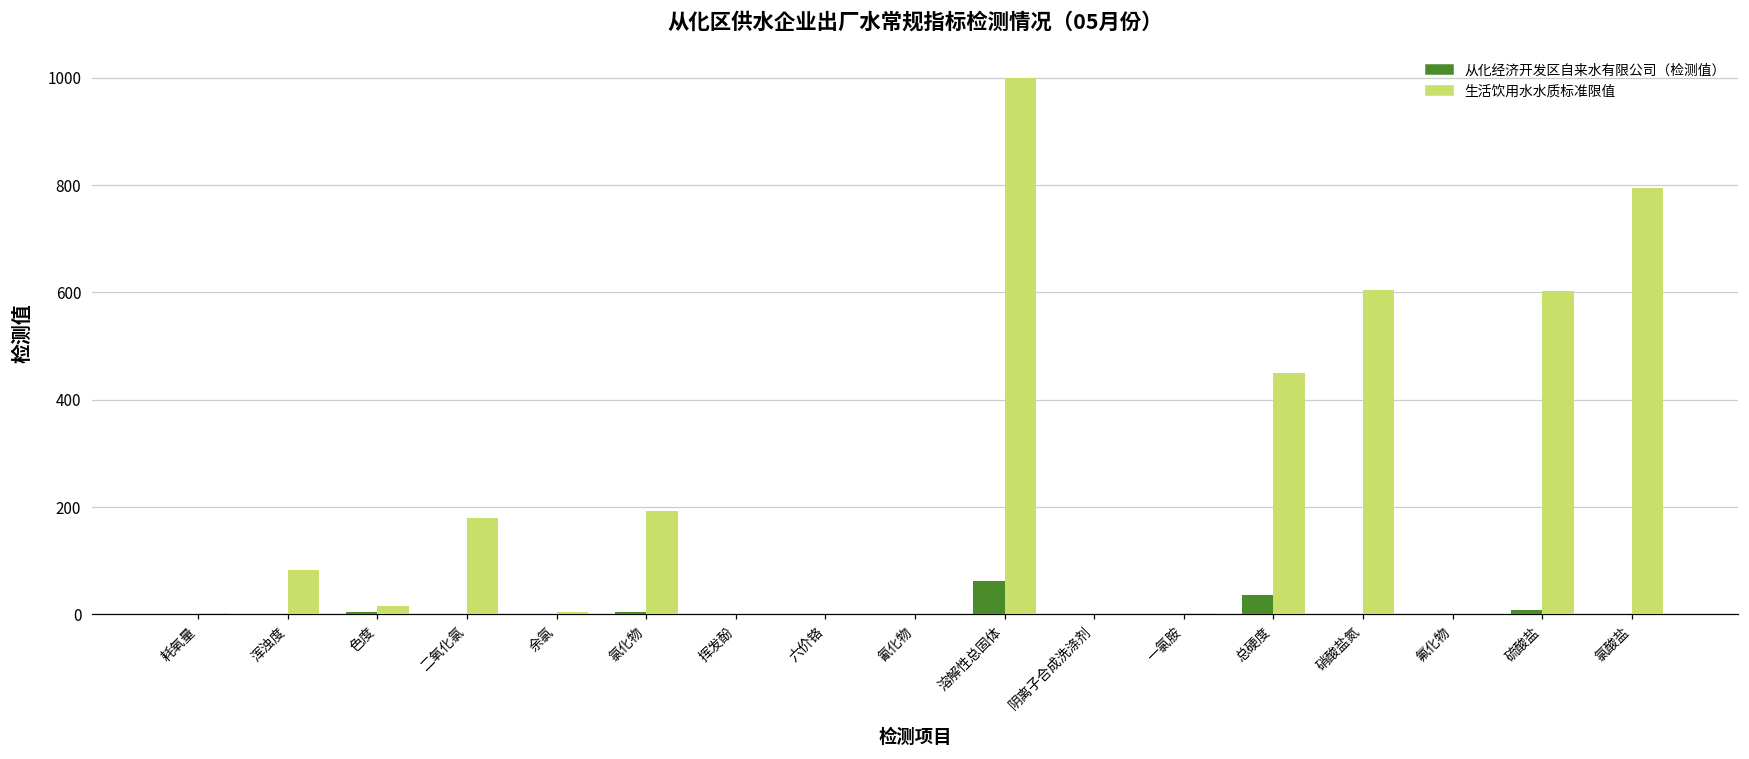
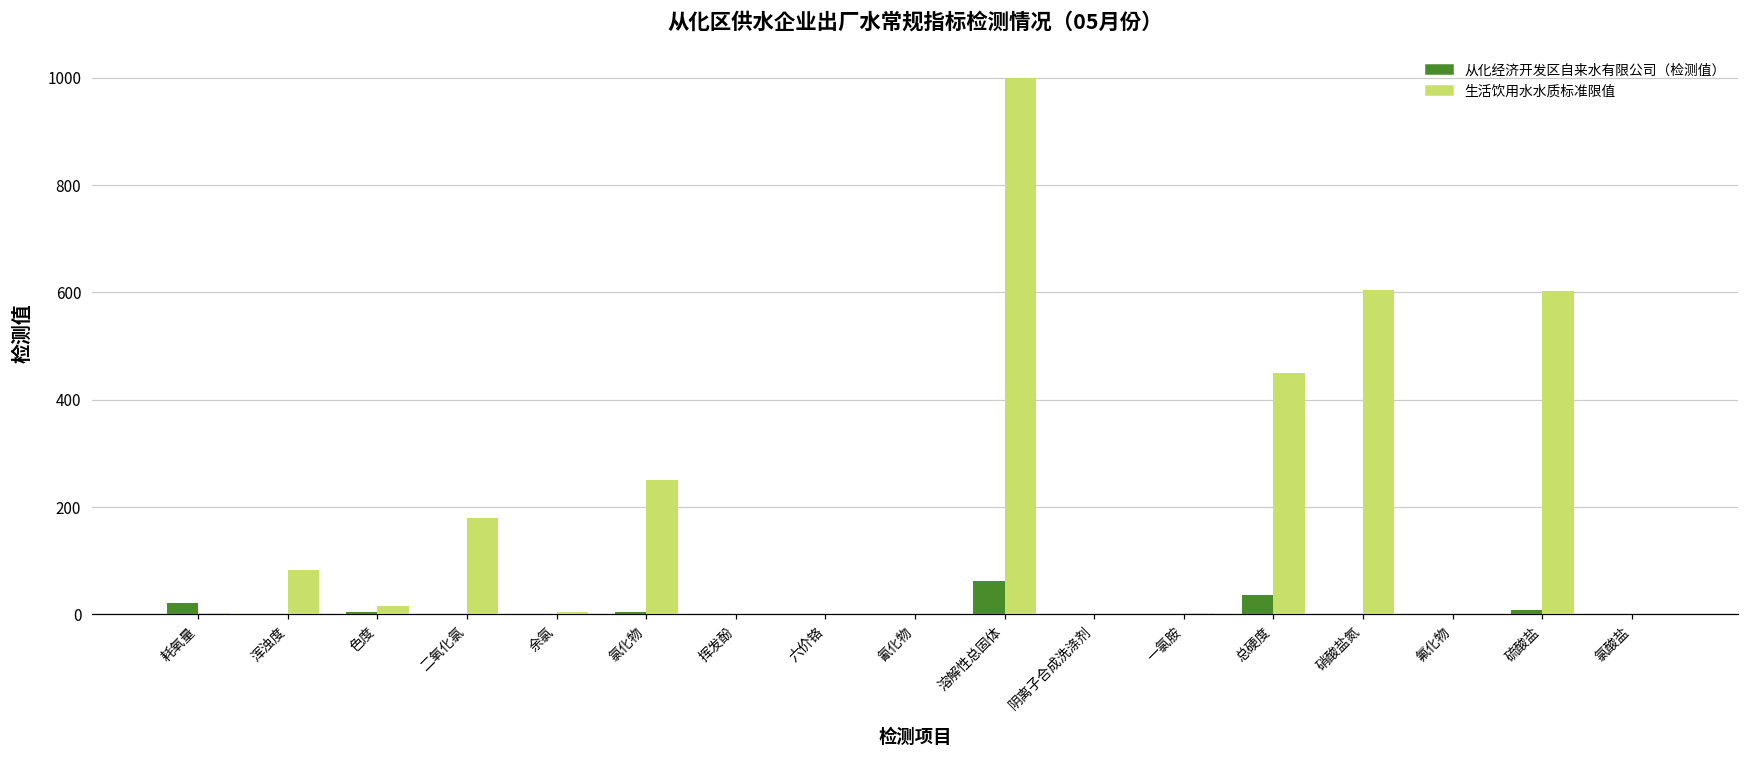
  {
    "从化经济开发区自来水有限公司（检测值）": {
-     "耗氧量": 0,
+     "耗氧量": 20,
      "溶解性总固体": 60,
      "总硬度": 40,
      "硫酸盐": 10
    },
    "生活饮用水水质标准限值": {
      "浑浊度": 80,
      "色度": 20,
      "二氧化氯": 180,
-     "氯化物": 190,
+     "氯化物": 250,
      "溶解性总固体": 1000,
      "总硬度": 450,
      "硝酸盐氮": 600,
      "硫酸盐": 600,
-     "氯酸盐": 790
+     "氯酸盐": 0
    }
  }
